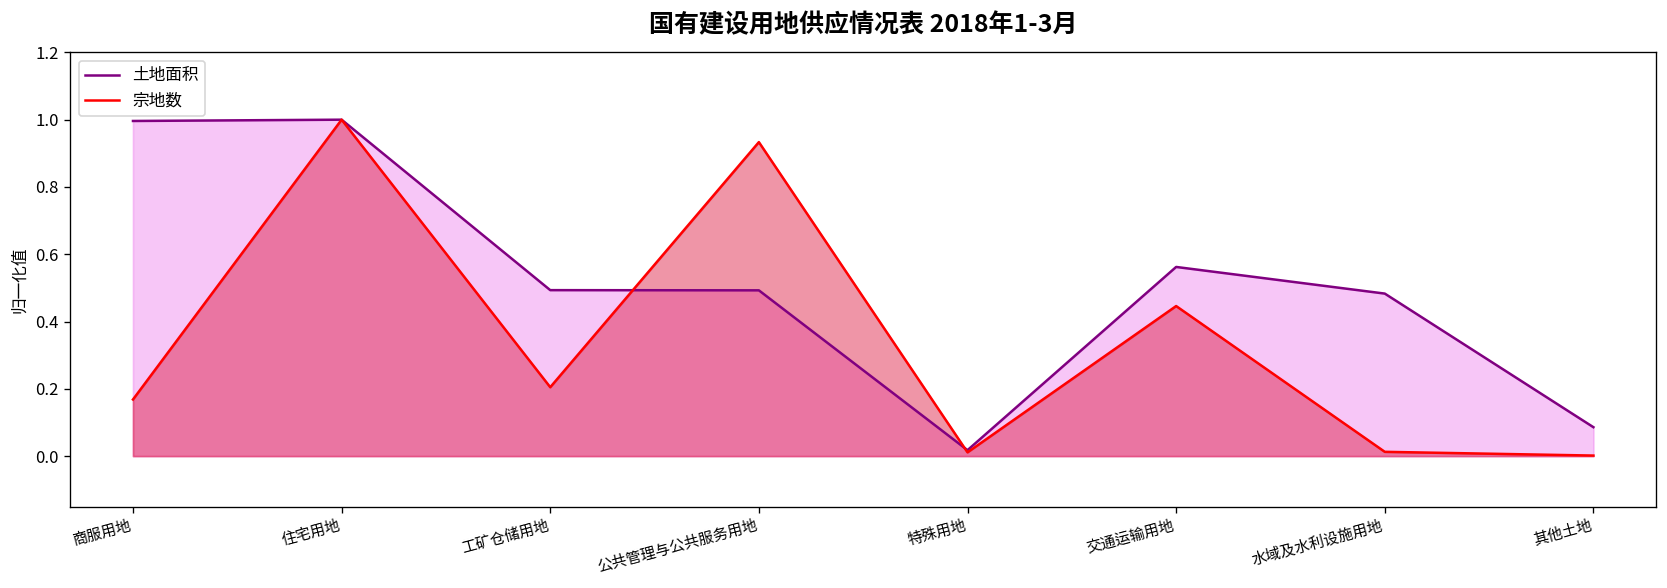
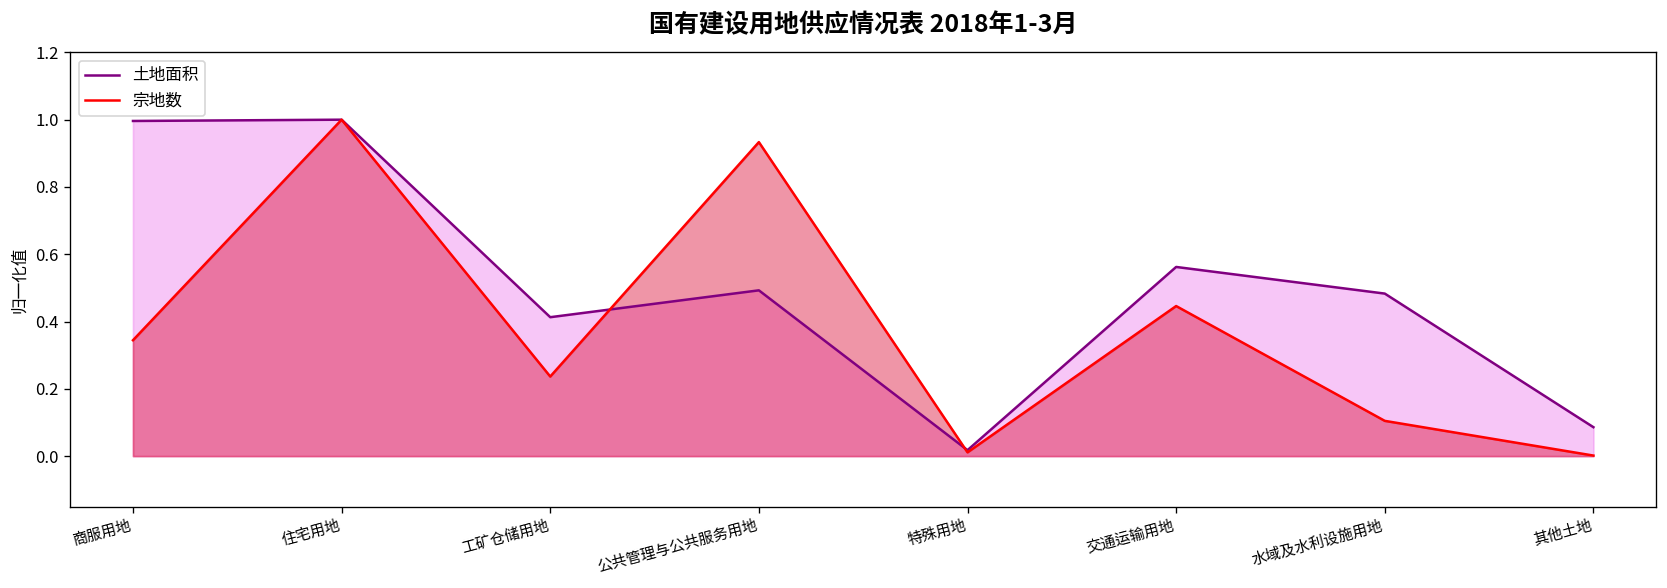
  {
    "土地面积": {
      "商服用地": 1.00,
-     "工矿仓储用地": 0.49,
+     "工矿仓储用地": 0.41,
      "公共管理与公共服务用地": 0.49,
      "交通运输用地": 0.56,
      "水域及水利设施用地": 0.48,
      "其他土地": 0.09
    },
    "宗地数": {
-     "商服用地": 0.17,
-     "工矿仓储用地": 0.20,
+     "商服用地": 0.34,
+     "工矿仓储用地": 0.24,
      "公共管理与公共服务用地": 0.93,
      "交通运输用地": 0.45,
-     "水域及水利设施用地": 0.01,
+     "水域及水利设施用地": 0.10,
      "其他土地": 0.00
    }
  }
